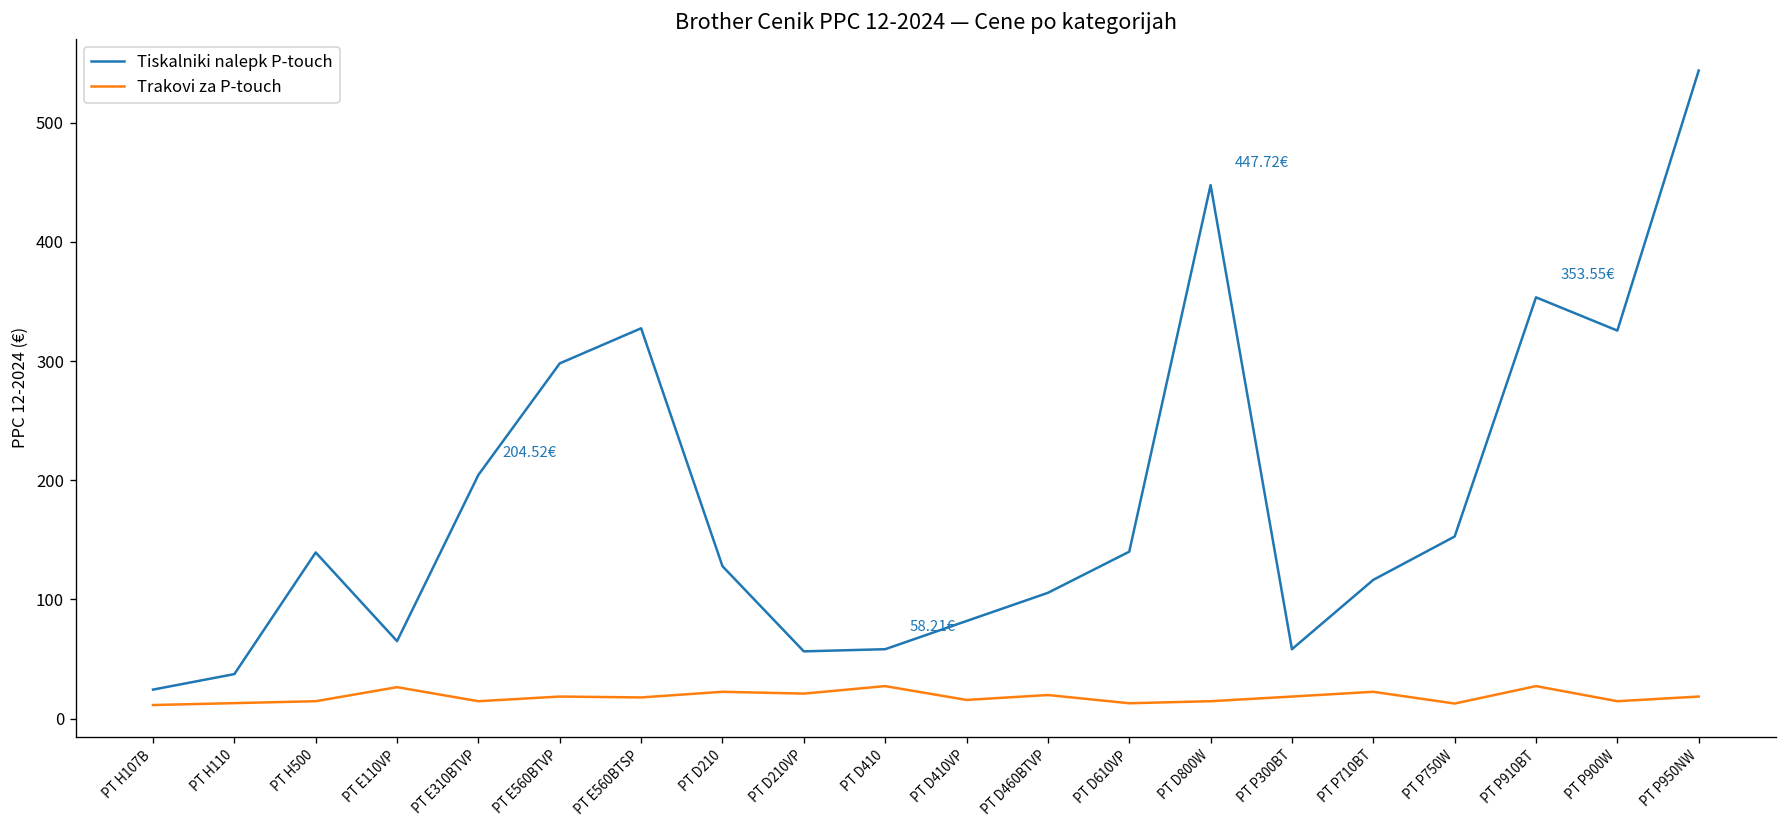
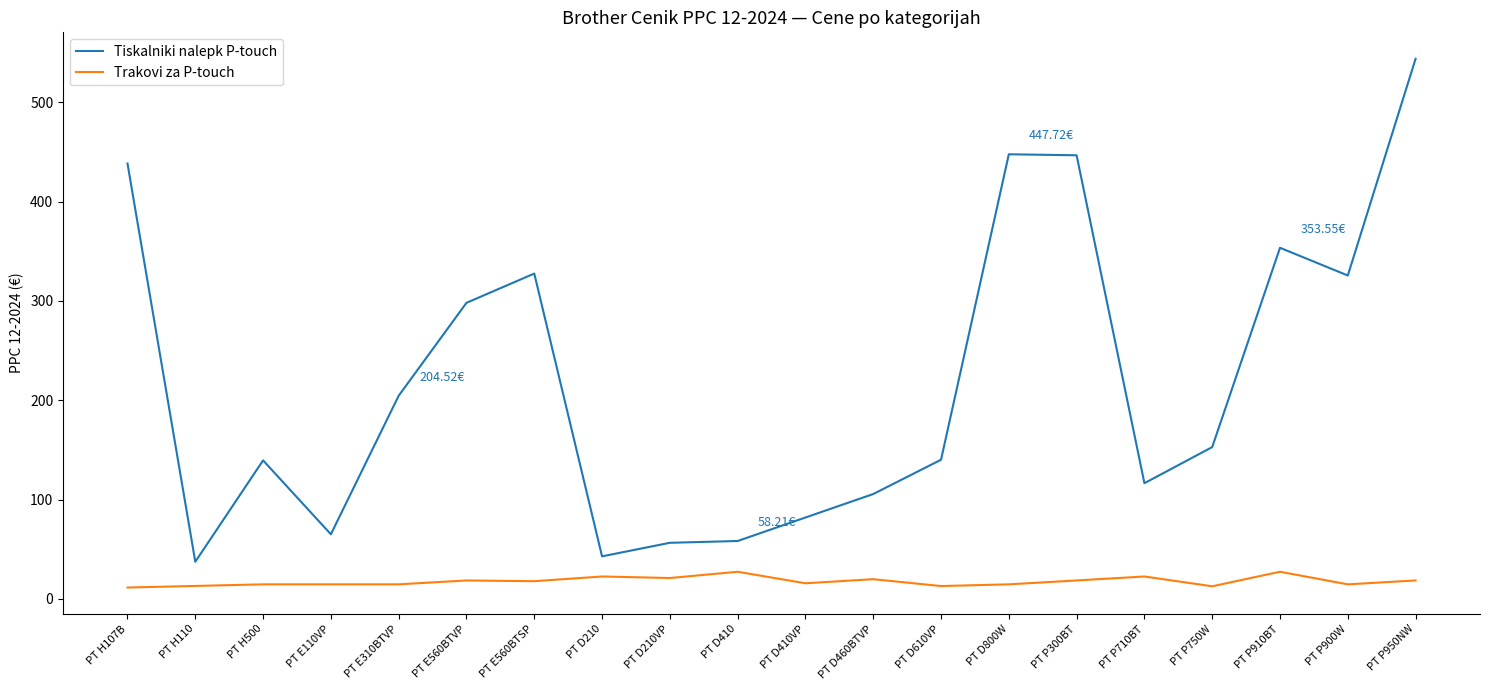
  {
    "Tiskalniki nalepk P-touch": {
-     "PT H107B": 20,
+     "PT H107B": 440,
      "PT H110": 40,
      "PT H500": 140,
      "PT E110VP": 60,
      "PT E560BTVP": 300,
      "PT E560BTSP": 330,
-     "PT D210": 130,
+     "PT D210": 40,
      "PT D210VP": 60,
      "PT D460BTVP": 110,
      "PT D610VP": 140,
-     "PT P300BT": 60,
+     "PT P300BT": 450,
      "PT P710BT": 120,
      "PT P750W": 150,
      "PT P900W": 330,
      "PT P950NW": 540
    },
    "Trakovi za P-touch": {
      "PT H107B": 10,
      "PT H110": 10,
      "PT H500": 10,
-     "PT E110VP": 30,
+     "PT E110VP": 10,
      "PT E310BTVP": 10,
      "PT E560BTVP": 20,
      "PT E560BTSP": 20,
      "PT D210": 20,
      "PT D210VP": 20,
      "PT D410": 30,
      "PT D410VP": 20,
      "PT D460BTVP": 20,
      "PT D610VP": 10,
      "PT D800W": 10,
      "PT P300BT": 20,
      "PT P710BT": 20,
      "PT P750W": 10,
      "PT P910BT": 30,
      "PT P900W": 10,
      "PT P950NW": 20
    }
  }
